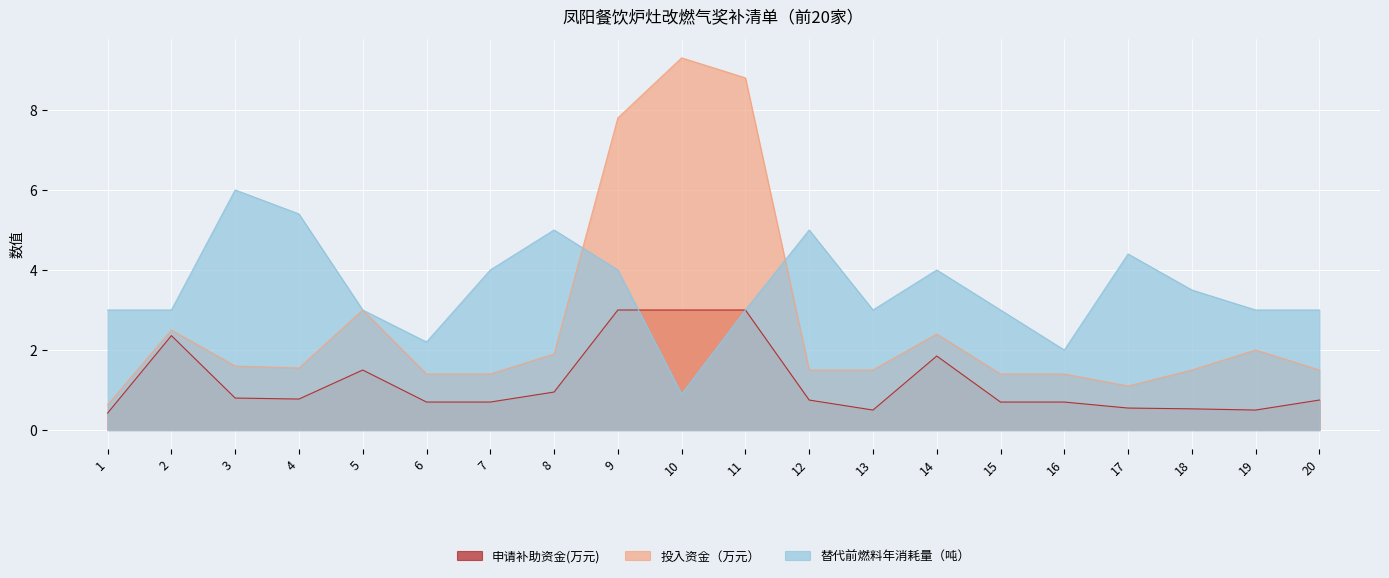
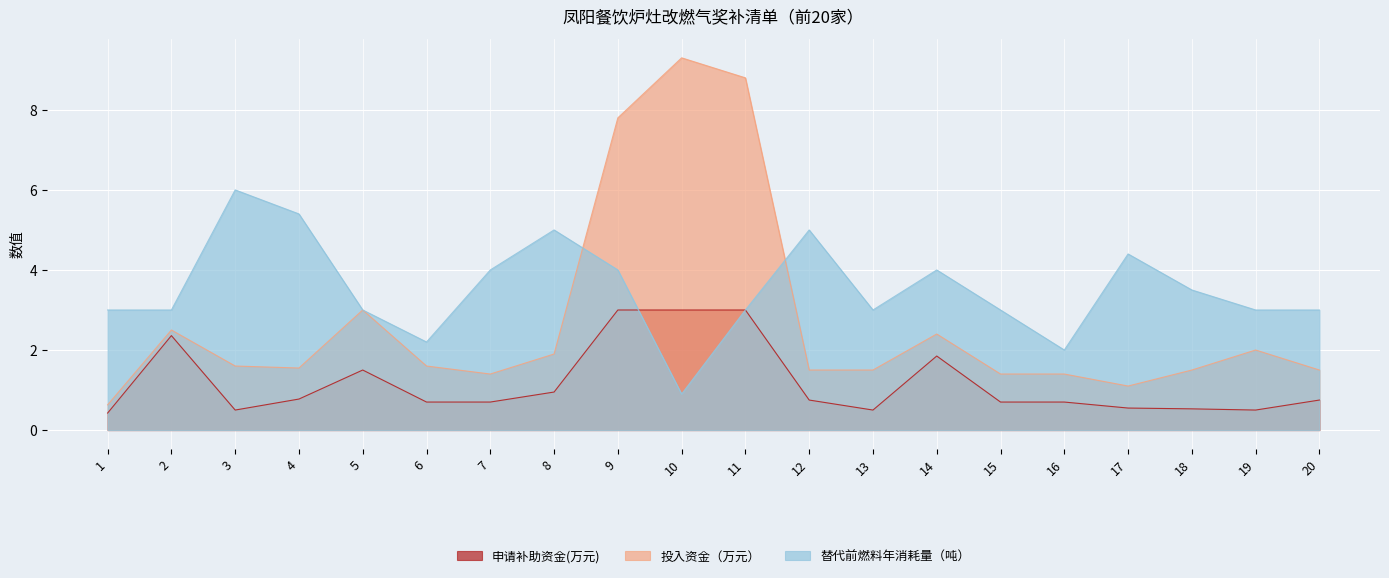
  {
    "申请补助资金(万元)": {
      "1": 0.4,
      "2": 2.4,
-     "3": 0.8,
+     "3": 0.5,
      "4": 0.8,
      "5": 1.5,
      "6": 0.7,
      "7": 0.7,
      "8": 1.0,
      "9": 3.0,
      "10": 3.0,
      "12": 0.8,
      "13": 0.5,
      "14": 1.9,
      "15": 0.7,
      "16": 0.7,
      "17": 0.6,
      "18": 0.5,
      "19": 0.5,
      "20": 0.8
    },
    "投入资金（万元）": {
      "1": 0.6,
      "2": 2.5,
      "3": 1.6,
      "4": 1.6,
-     "6": 1.4,
+     "6": 1.6,
      "7": 1.4,
      "8": 1.9,
      "9": 7.8,
      "10": 9.3,
      "11": 8.8,
      "12": 1.5,
      "13": 1.5,
      "14": 2.4,
      "15": 1.4,
      "16": 1.4,
      "17": 1.1,
      "18": 1.5,
      "19": 2.0,
      "20": 1.5
    },
    "替代前燃料年消耗量（吨）": {
      "1": 3.0,
      "2": 3.0,
      "3": 6.0,
      "4": 5.4,
      "6": 2.2,
      "7": 4.0,
      "8": 5.0,
      "9": 4.0,
      "10": 0.9,
      "12": 5.0,
      "13": 3.0,
      "14": 4.0,
      "15": 3.0,
      "16": 2.0,
      "17": 4.4,
      "18": 3.5,
      "19": 3.0,
      "20": 3.0
    }
  }
